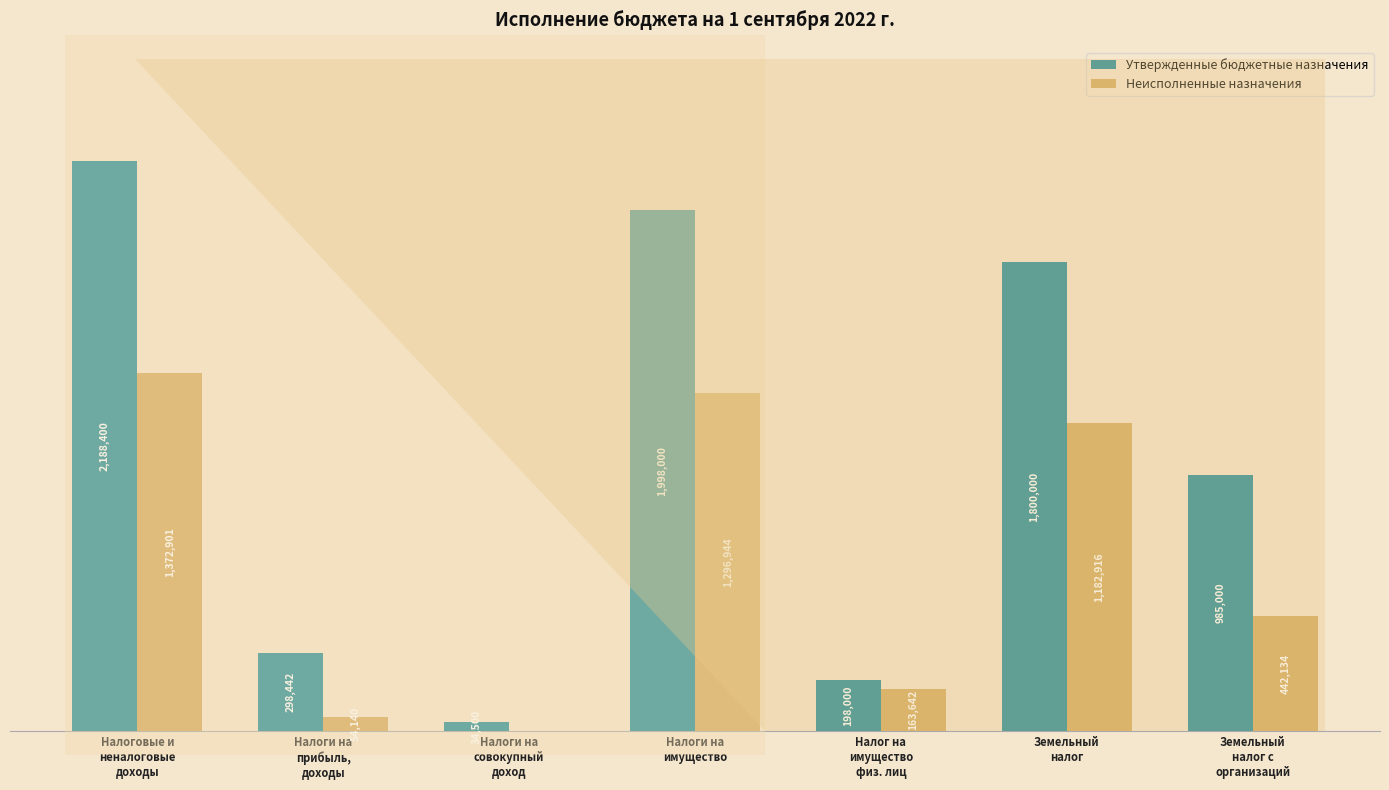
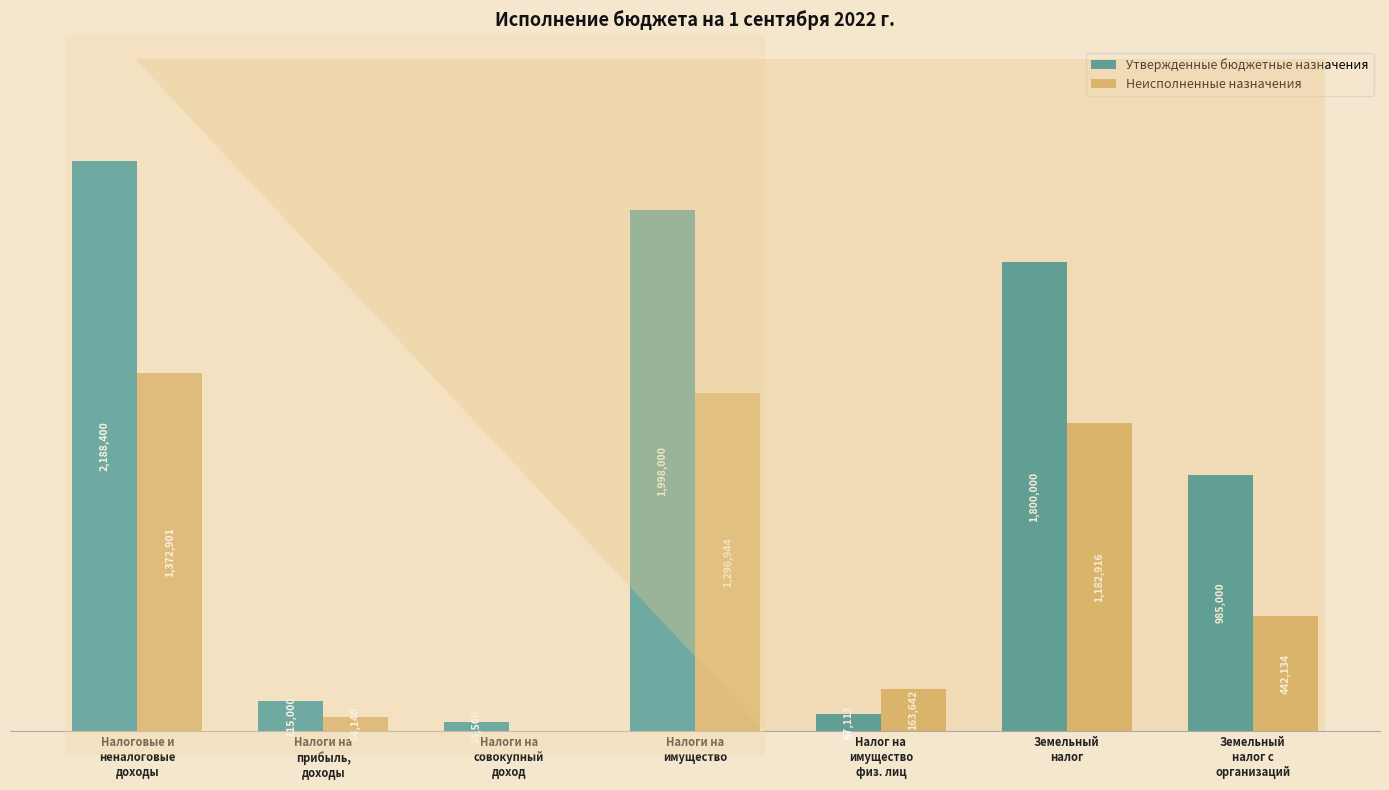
  {
    "Утвержденные бюджетные назначения": {
      "Налоговые и неналоговые доходы": "2,188,400",
-     "Налоги на прибыль, доходы": "298,442",
+     "Налоги на прибыль, доходы": "115,000",
      "Налоги на совокупный доход": "34,500",
      "Налоги на имущество": "1,998,000",
-     "Налог на имущество физ. лиц": "198,000",
+     "Налог на имущество физ. лиц": "67,113",
      "Земельный налог": "1,800,000",
      "Земельный налог с организаций": "985,000"
    },
    "Неисполненные назначения": {
      "Налоговые и неналоговые доходы": "1,372,901",
      "Налоги на прибыль, доходы": "54,140",
      "Налоги на имущество": "1,296,944",
      "Налог на имущество физ. лиц": "163,642",
      "Земельный налог": "1,182,916",
      "Земельный налог с организаций": "442,134"
    }
  }
